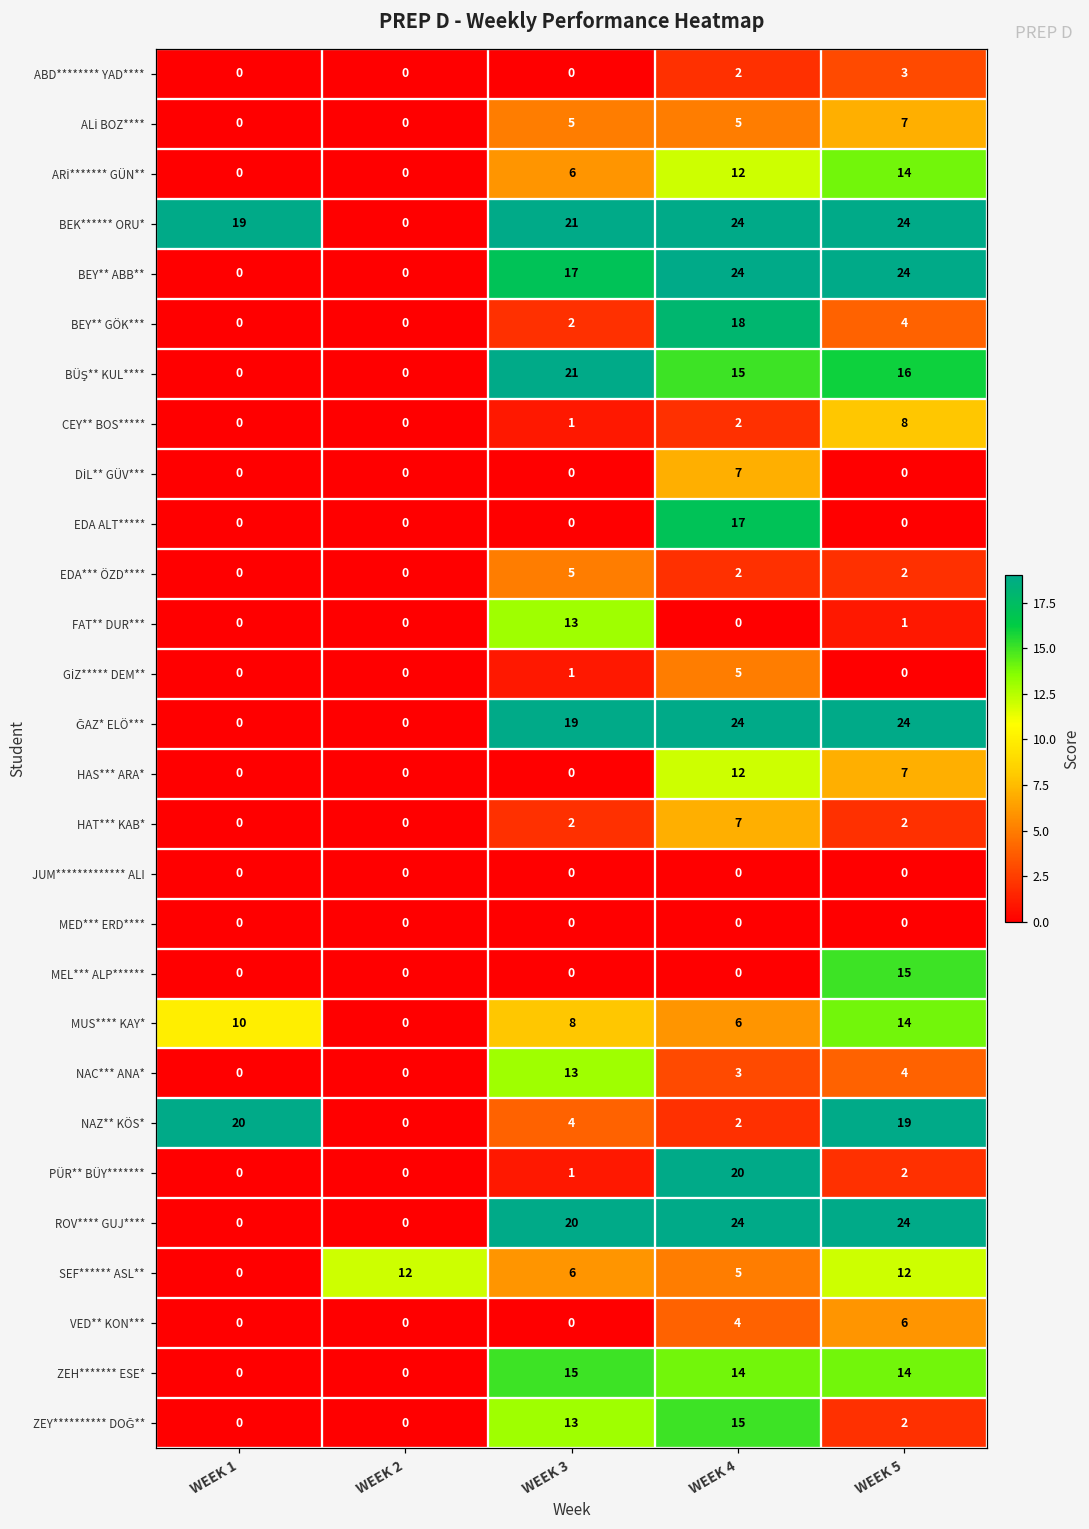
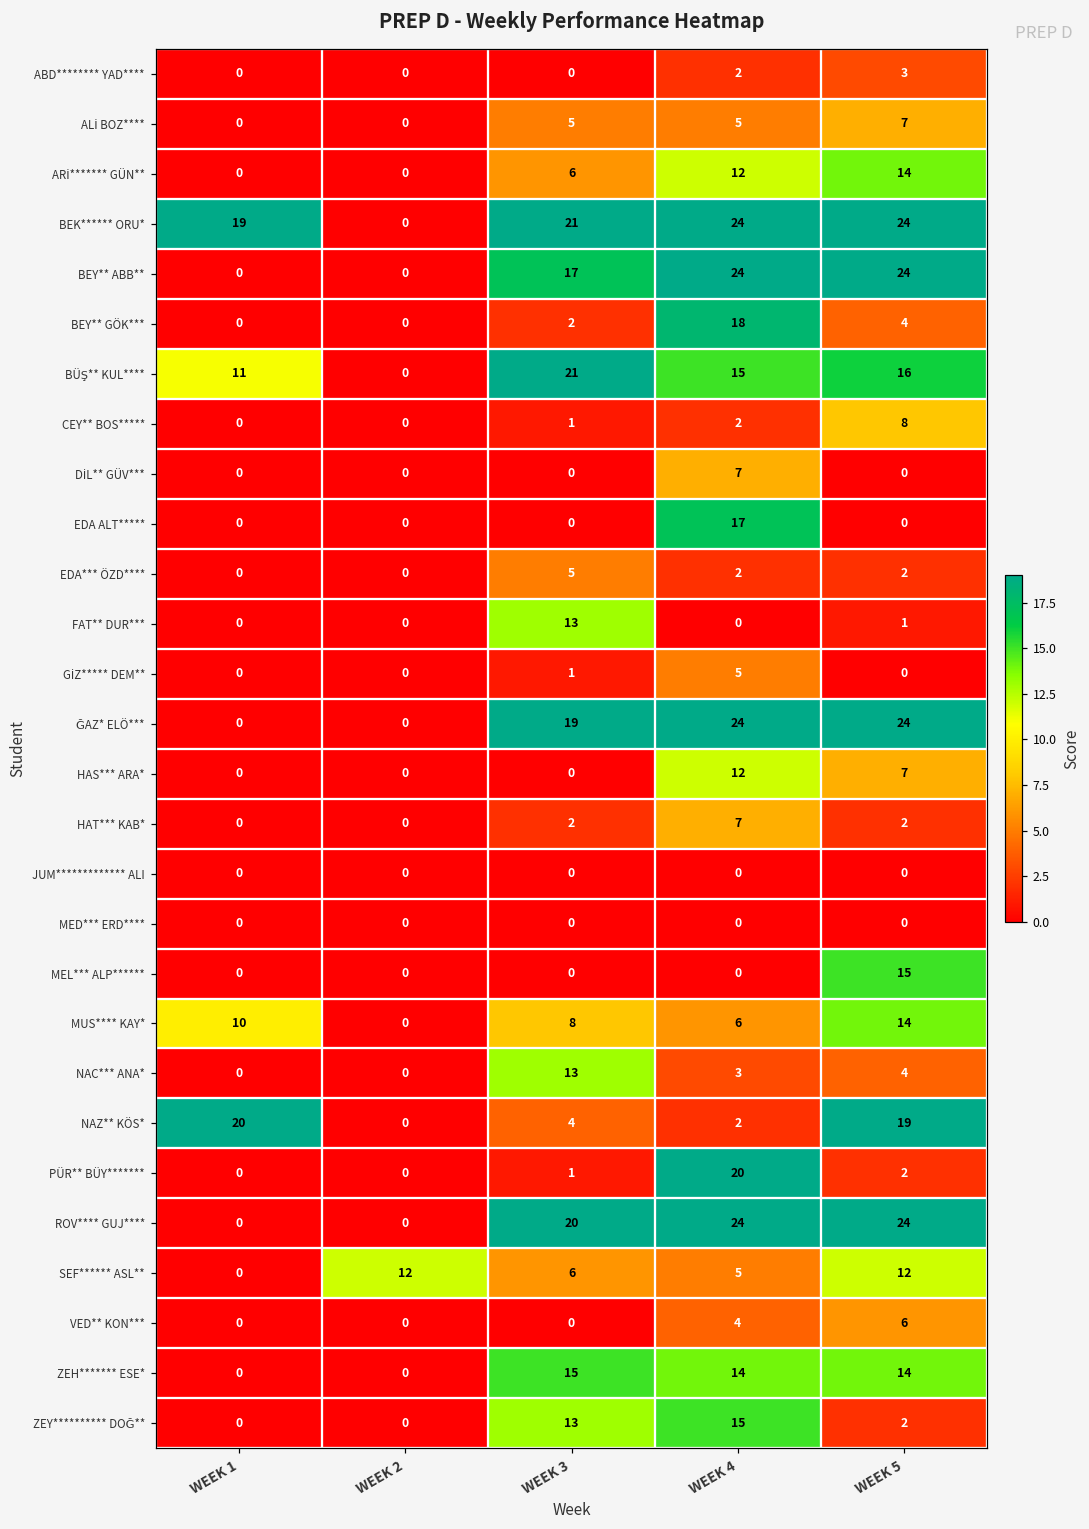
  {
    "ABD******** YAD****": {
      "WEEK 1": 0,
      "WEEK 2": 0,
      "WEEK 3": 0,
      "WEEK 4": 2,
      "WEEK 5": 3
    },
    "ALİ BOZ****": {
      "WEEK 1": 0,
      "WEEK 2": 0,
      "WEEK 3": 5,
      "WEEK 4": 5,
      "WEEK 5": 7
    },
    "ARİ******* GÜN**": {
      "WEEK 1": 0,
      "WEEK 2": 0,
      "WEEK 3": 6,
      "WEEK 4": 12,
      "WEEK 5": 14
    },
    "BEK****** ORU*": {
      "WEEK 1": 19,
      "WEEK 2": 0,
      "WEEK 3": 21,
      "WEEK 4": 24,
      "WEEK 5": 24
    },
    "BEY** ABB**": {
      "WEEK 1": 0,
      "WEEK 2": 0,
      "WEEK 3": 17,
      "WEEK 4": 24,
      "WEEK 5": 24
    },
    "BEY** GÖK***": {
      "WEEK 1": 0,
      "WEEK 2": 0,
      "WEEK 3": 2,
      "WEEK 4": 18,
      "WEEK 5": 4
    },
    "BÜŞ** KUL****": {
-     "WEEK 1": 0,
+     "WEEK 1": 11,
      "WEEK 2": 0,
      "WEEK 3": 21,
      "WEEK 4": 15,
      "WEEK 5": 16
    },
    "CEY** BOS*****": {
      "WEEK 1": 0,
      "WEEK 2": 0,
      "WEEK 3": 1,
      "WEEK 4": 2,
      "WEEK 5": 8
    },
    "DİL** GÜV***": {
      "WEEK 1": 0,
      "WEEK 2": 0,
      "WEEK 3": 0,
      "WEEK 4": 7,
      "WEEK 5": 0
    },
    "EDA ALT*****": {
      "WEEK 1": 0,
      "WEEK 2": 0,
      "WEEK 3": 0,
      "WEEK 4": 17,
      "WEEK 5": 0
    },
    "EDA*** ÖZD****": {
      "WEEK 1": 0,
      "WEEK 2": 0,
      "WEEK 3": 5,
      "WEEK 4": 2,
      "WEEK 5": 2
    },
    "FAT** DUR***": {
      "WEEK 1": 0,
      "WEEK 2": 0,
      "WEEK 3": 13,
      "WEEK 4": 0,
      "WEEK 5": 1
    },
    "GİZ***** DEM**": {
      "WEEK 1": 0,
      "WEEK 2": 0,
      "WEEK 3": 1,
      "WEEK 4": 5,
      "WEEK 5": 0
    },
    "ĞAZ* ELÖ***": {
      "WEEK 1": 0,
      "WEEK 2": 0,
      "WEEK 3": 19,
      "WEEK 4": 24,
      "WEEK 5": 24
    },
    "HAS*** ARA*": {
      "WEEK 1": 0,
      "WEEK 2": 0,
      "WEEK 3": 0,
      "WEEK 4": 12,
      "WEEK 5": 7
    },
    "HAT*** KAB*": {
      "WEEK 1": 0,
      "WEEK 2": 0,
      "WEEK 3": 2,
      "WEEK 4": 7,
      "WEEK 5": 2
    },
    "JUM************* ALI": {
      "WEEK 1": 0,
      "WEEK 2": 0,
      "WEEK 3": 0,
      "WEEK 4": 0,
      "WEEK 5": 0
    },
    "MED*** ERD****": {
      "WEEK 1": 0,
      "WEEK 2": 0,
      "WEEK 3": 0,
      "WEEK 4": 0,
      "WEEK 5": 0
    },
    "MEL*** ALP******": {
      "WEEK 1": 0,
      "WEEK 2": 0,
      "WEEK 3": 0,
      "WEEK 4": 0,
      "WEEK 5": 15
    },
    "MUS**** KAY*": {
      "WEEK 1": 10,
      "WEEK 2": 0,
      "WEEK 3": 8,
      "WEEK 4": 6,
      "WEEK 5": 14
    },
    "NAC*** ANA*": {
      "WEEK 1": 0,
      "WEEK 2": 0,
      "WEEK 3": 13,
      "WEEK 4": 3,
      "WEEK 5": 4
    },
    "NAZ** KÖS*": {
      "WEEK 1": 20,
      "WEEK 2": 0,
      "WEEK 3": 4,
      "WEEK 4": 2,
      "WEEK 5": 19
    },
    "PÜR** BÜY*******": {
      "WEEK 1": 0,
      "WEEK 2": 0,
      "WEEK 3": 1,
      "WEEK 4": 20,
      "WEEK 5": 2
    },
    "ROV**** GUJ****": {
      "WEEK 1": 0,
      "WEEK 2": 0,
      "WEEK 3": 20,
      "WEEK 4": 24,
      "WEEK 5": 24
    },
    "SEF****** ASL**": {
      "WEEK 1": 0,
      "WEEK 2": 12,
      "WEEK 3": 6,
      "WEEK 4": 5,
      "WEEK 5": 12
    },
    "VED** KON***": {
      "WEEK 1": 0,
      "WEEK 2": 0,
      "WEEK 3": 0,
      "WEEK 4": 4,
      "WEEK 5": 6
    },
    "ZEH******* ESE*": {
      "WEEK 1": 0,
      "WEEK 2": 0,
      "WEEK 3": 15,
      "WEEK 4": 14,
      "WEEK 5": 14
    },
    "ZEY********** DOĞ**": {
      "WEEK 1": 0,
      "WEEK 2": 0,
      "WEEK 3": 13,
      "WEEK 4": 15,
      "WEEK 5": 2
    }
  }
